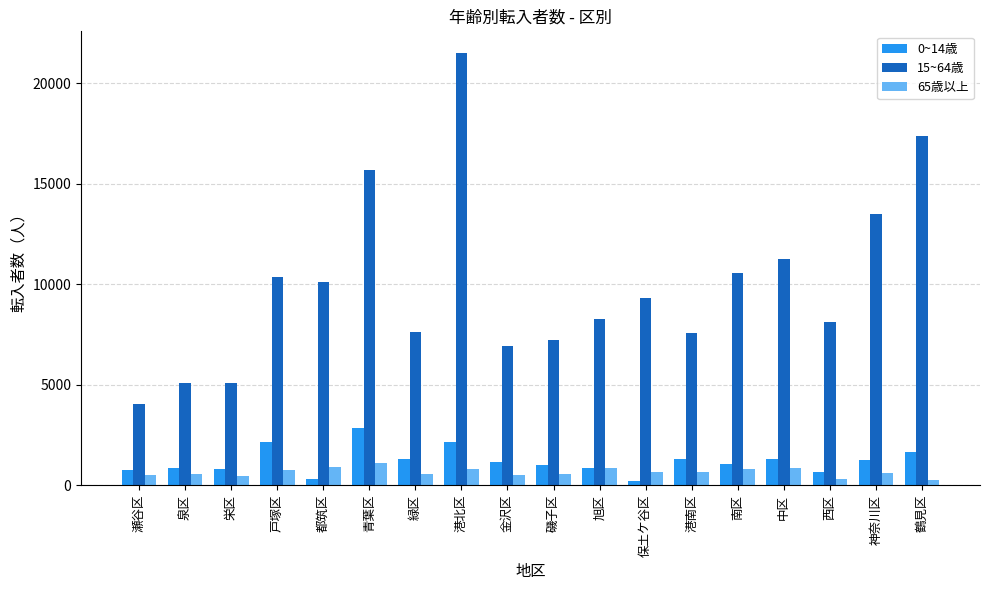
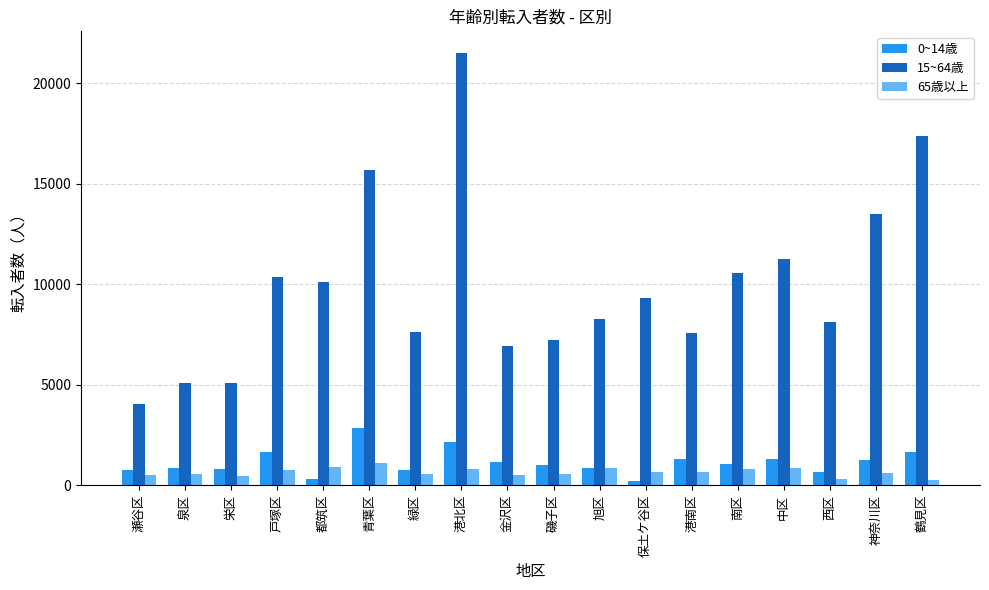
  {
    "0~14歳": {
      "瀬谷区": 700,
      "泉区": 900,
      "栄区": 800,
-     "戸塚区": 2200,
+     "戸塚区": 1700,
      "都筑区": 300,
      "青葉区": 2900,
-     "緑区": 1300,
+     "緑区": 800,
      "港北区": 2200,
      "金沢区": 1100,
      "磯子区": 1000,
      "旭区": 900,
      "保土ケ谷区": 200,
      "港南区": 1300,
      "南区": 1100,
      "中区": 1300,
      "西区": 700,
      "神奈川区": 1200,
      "鶴見区": 1600
    },
    "15~64歳": {
      "瀬谷区": 4100,
      "泉区": 5100,
      "栄区": 5100,
      "戸塚区": 10400,
      "都筑区": 10100,
      "青葉区": 15700,
      "緑区": 7600,
      "港北区": 21500,
      "金沢区": 6900,
      "磯子区": 7200,
      "旭区": 8300,
      "保土ケ谷区": 9300,
      "港南区": 7600,
      "南区": 10600,
      "中区": 11300,
      "西区": 8100,
      "神奈川区": 13500,
      "鶴見区": 17400
    },
    "65歳以上": {
      "瀬谷区": 500,
      "泉区": 600,
      "栄区": 400,
      "戸塚区": 800,
      "都筑区": 900,
      "青葉区": 1100,
      "緑区": 600,
      "港北区": 800,
      "金沢区": 500,
      "磯子区": 600,
      "旭区": 900,
      "保土ケ谷区": 600,
      "港南区": 700,
      "南区": 800,
      "中区": 800,
      "西区": 300,
      "神奈川区": 600,
      "鶴見区": 300
    }
  }
